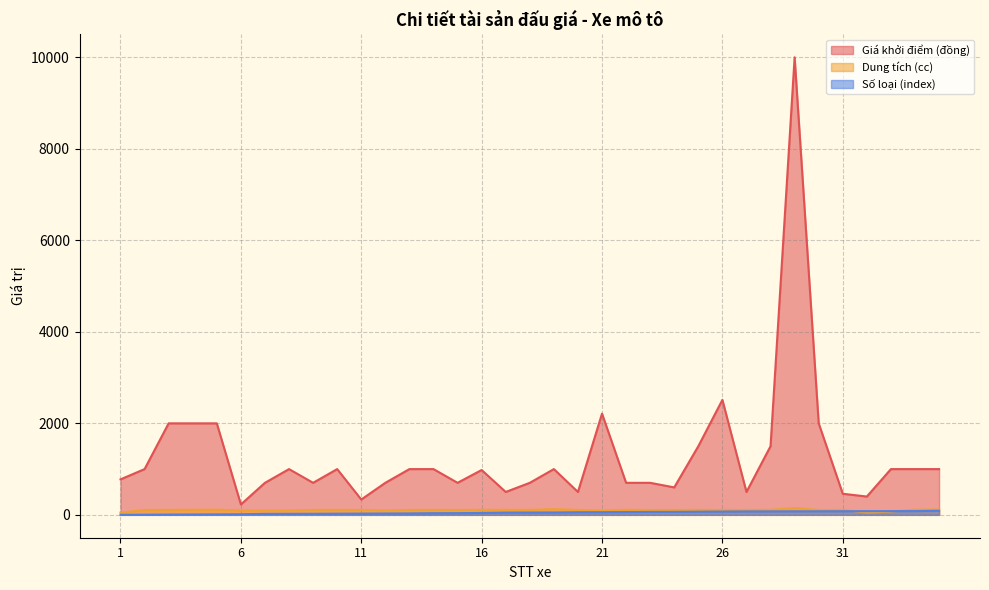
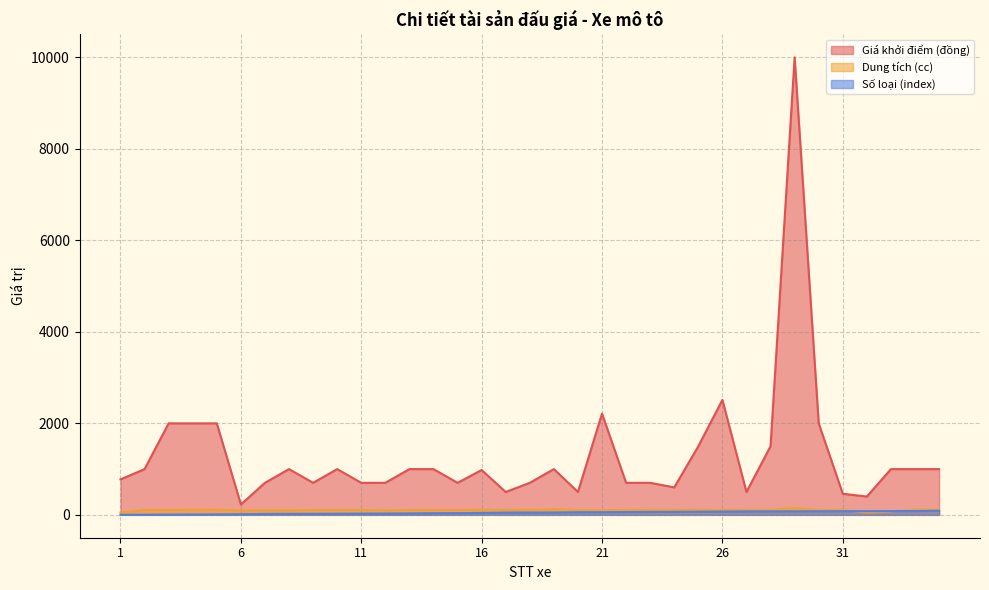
  {
    "Giá khởi điểm (đồng)": {
      "1": 800,
      "6": 200,
-     "11": 300,
+     "11": 700,
      "16": 1000,
      "21": 2200,
      "26": 2500,
      "31": 500
    },
    "Dung tích (cc)": {
      "6": 100,
      "11": 100,
      "16": 100
    },
    "Số loại (index)": {
      "6": 0,
      "11": 0,
      "16": 0
    }
  }
